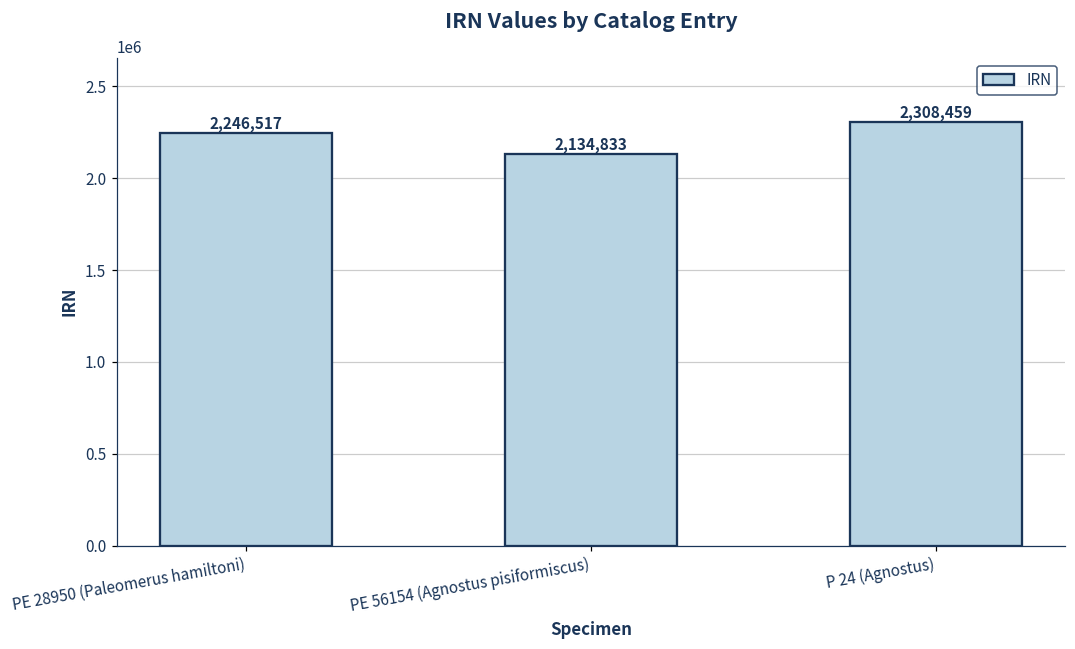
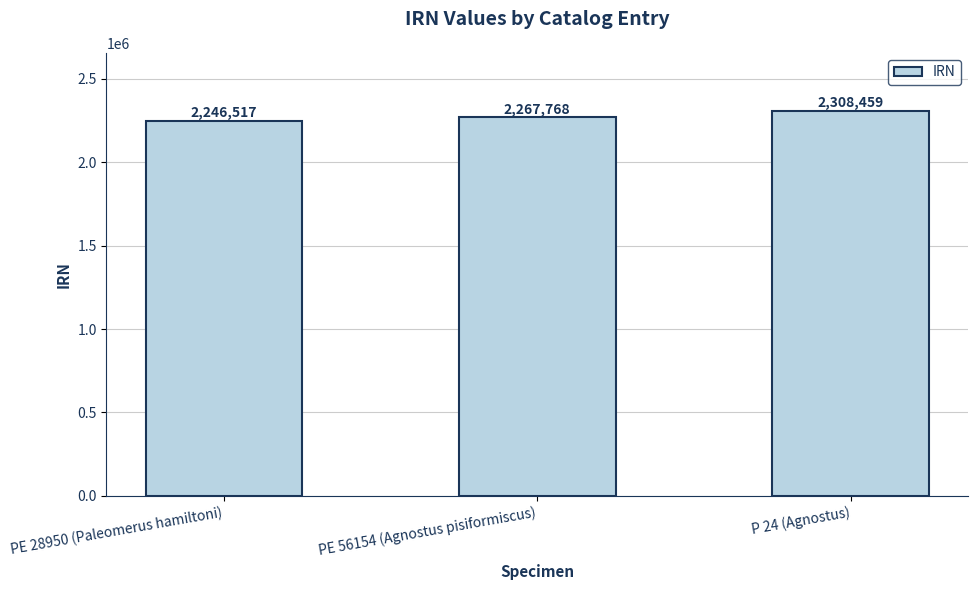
  {
    "PE 28950 (Paleomerus hamiltoni)": "2,246,517",
-   "PE 56154 (Agnostus pisiformiscus)": "2,134,833",
+   "PE 56154 (Agnostus pisiformiscus)": "2,267,768",
    "P 24 (Agnostus)": "2,308,459"
  }
